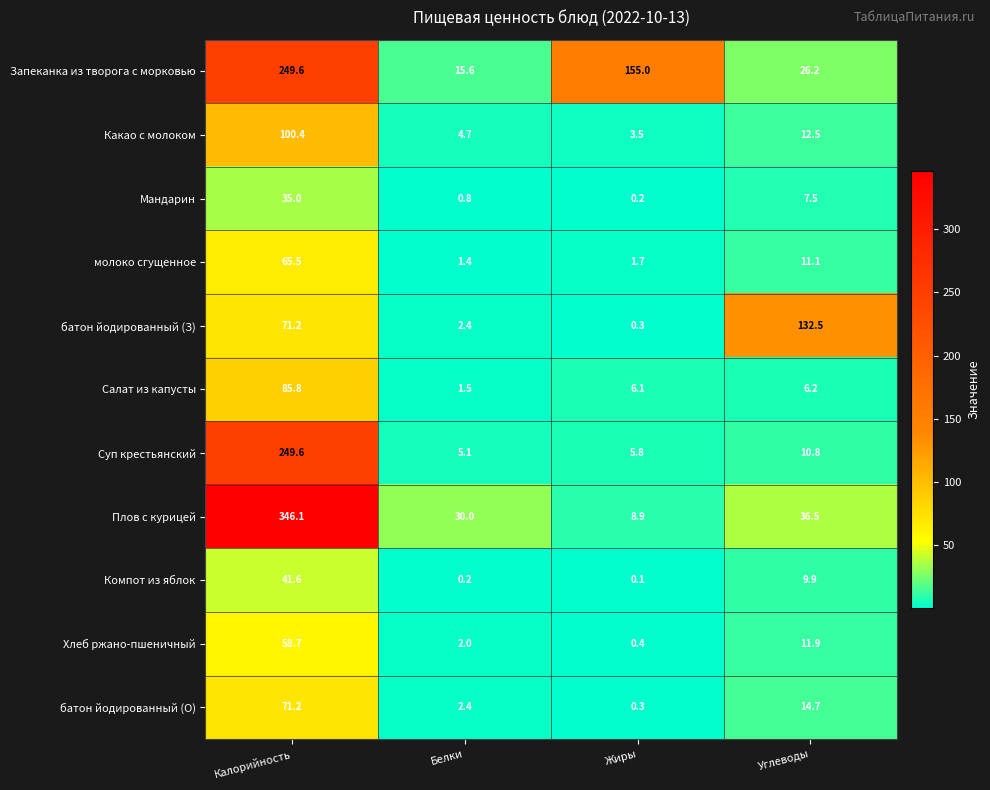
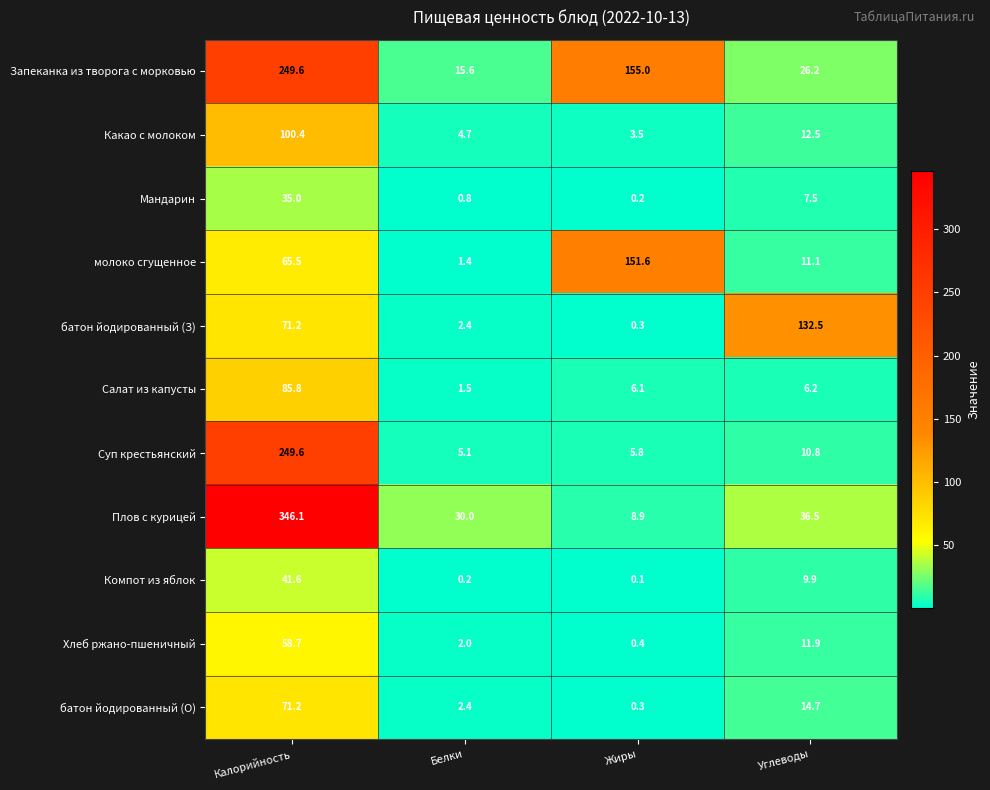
  {
    "Запеканка из творога с морковью": {
      "Калорийность": 249.6,
      "Белки": 15.6,
      "Жиры": 155.0,
      "Углеводы": 26.2
    },
    "Какао с молоком": {
      "Калорийность": 100.4,
      "Белки": 4.7,
      "Жиры": 3.5,
      "Углеводы": 12.5
    },
    "Мандарин": {
      "Калорийность": 35.0,
      "Белки": 0.8,
      "Жиры": 0.2,
      "Углеводы": 7.5
    },
    "молоко сгущенное": {
      "Калорийность": 65.5,
      "Белки": 1.4,
-     "Жиры": 1.7,
+     "Жиры": 151.6,
      "Углеводы": 11.1
    },
    "батон йодированный (З)": {
      "Калорийность": 71.2,
      "Белки": 2.4,
      "Жиры": 0.3,
      "Углеводы": 132.5
    },
    "Салат из капусты": {
      "Калорийность": 85.8,
      "Белки": 1.5,
      "Жиры": 6.1,
      "Углеводы": 6.2
    },
    "Суп крестьянский": {
      "Калорийность": 249.6,
      "Белки": 5.1,
      "Жиры": 5.8,
      "Углеводы": 10.8
    },
    "Плов с курицей": {
      "Калорийность": 346.1,
      "Белки": 30.0,
      "Жиры": 8.9,
      "Углеводы": 36.5
    },
    "Компот из яблок": {
      "Калорийность": 41.6,
      "Белки": 0.2,
      "Жиры": 0.1,
      "Углеводы": 9.9
    },
    "Хлеб ржано-пшеничный": {
      "Калорийность": 58.7,
      "Белки": 2.0,
      "Жиры": 0.4,
      "Углеводы": 11.9
    },
    "батон йодированный (О)": {
      "Калорийность": 71.2,
      "Белки": 2.4,
      "Жиры": 0.3,
      "Углеводы": 14.7
    }
  }
